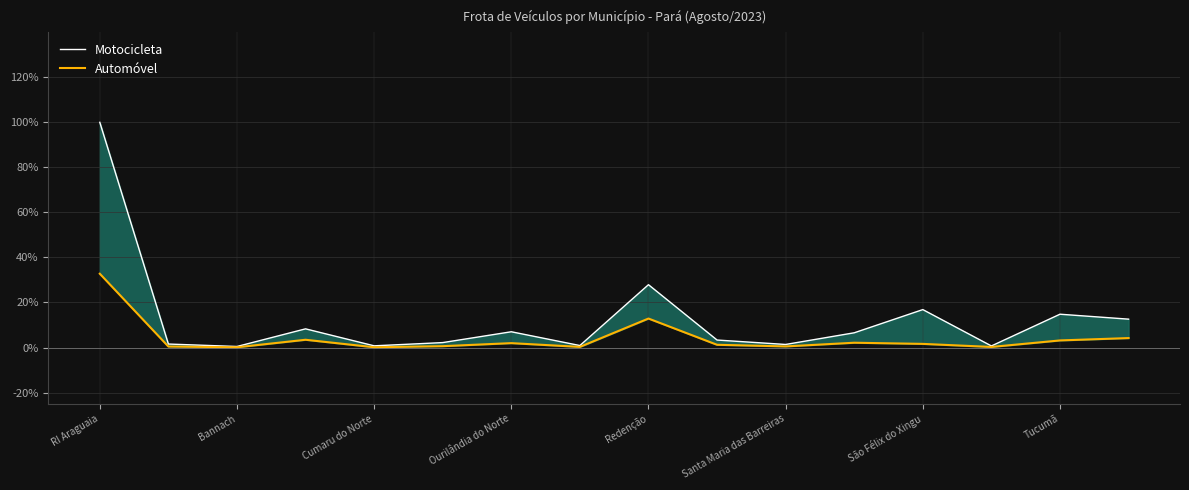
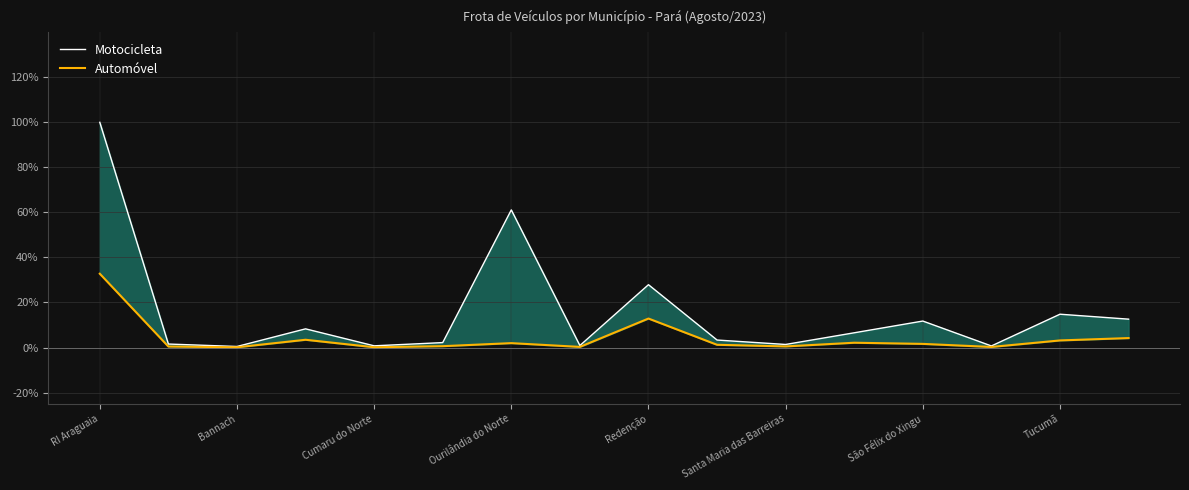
  {
    "Motocicleta": {
      "RI Araguaia": "100%",
-     "Ourilândia do Norte": "7%",
+     "Ourilândia do Norte": "61%",
      "Redenção": "28%",
-     "São Félix do Xingu": "17%",
+     "São Félix do Xingu": "12%",
      "Tucumã": "15%"
    },
    "Automóvel": {
      "RI Araguaia": "33%",
      "Ourilândia do Norte": "2%",
      "Redenção": "13%",
      "São Félix do Xingu": "2%",
      "Tucumã": "3%"
    }
  }
